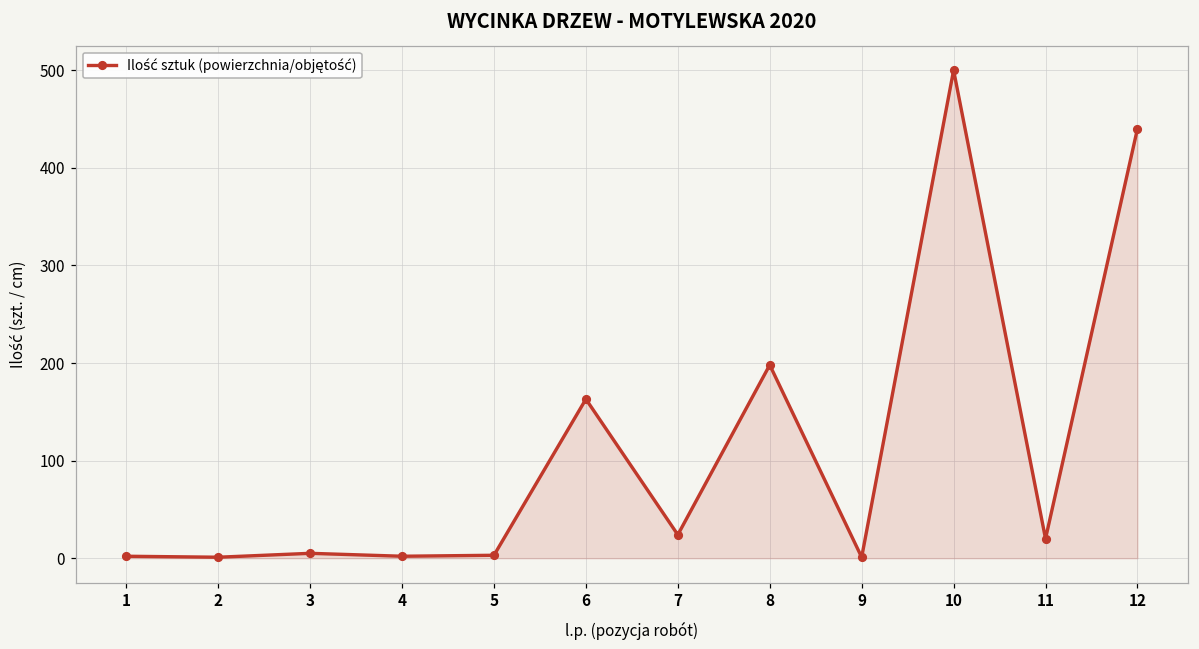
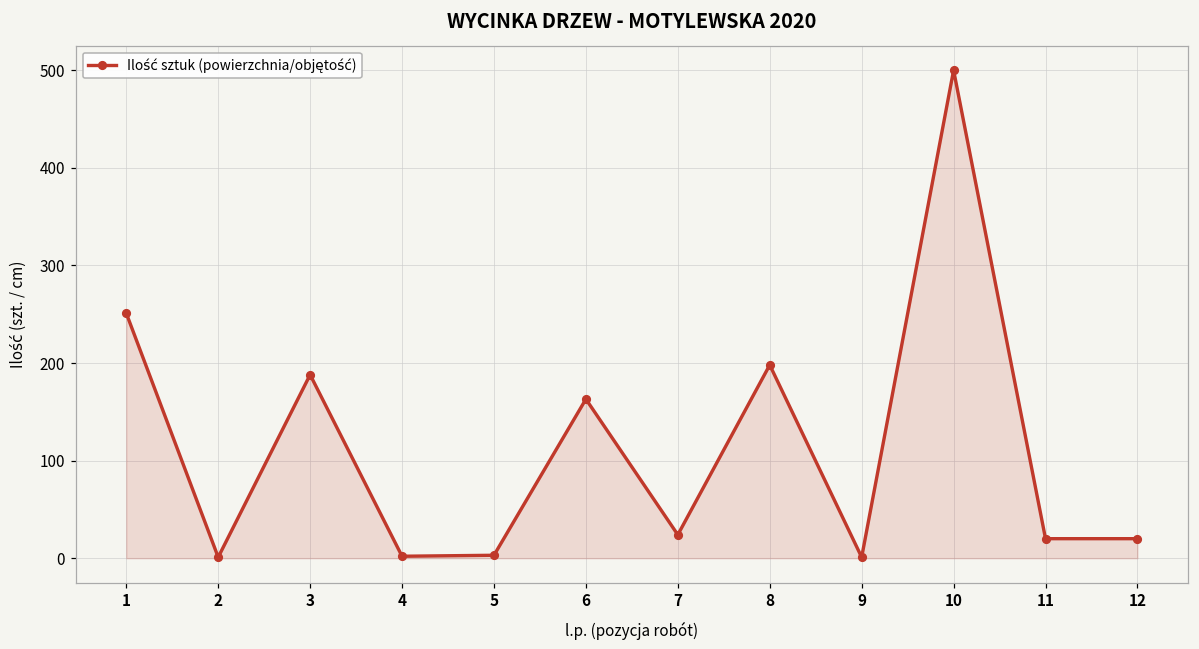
  {
-   "1": 0,
+   "1": 250,
    "2": 0,
-   "3": 10,
+   "3": 190,
    "4": 0,
    "5": 0,
    "6": 160,
    "7": 20,
    "8": 200,
    "9": 0,
    "10": 500,
    "11": 20,
-   "12": 440
+   "12": 20
  }
